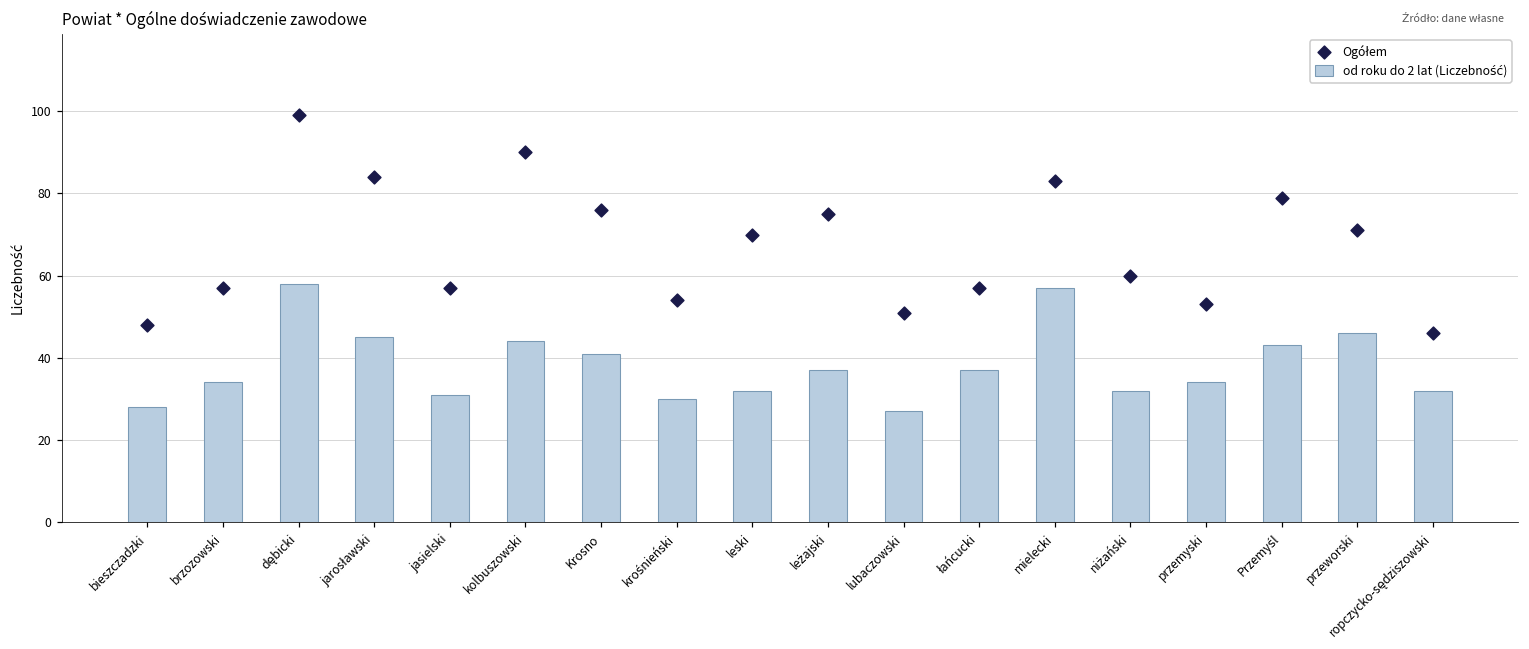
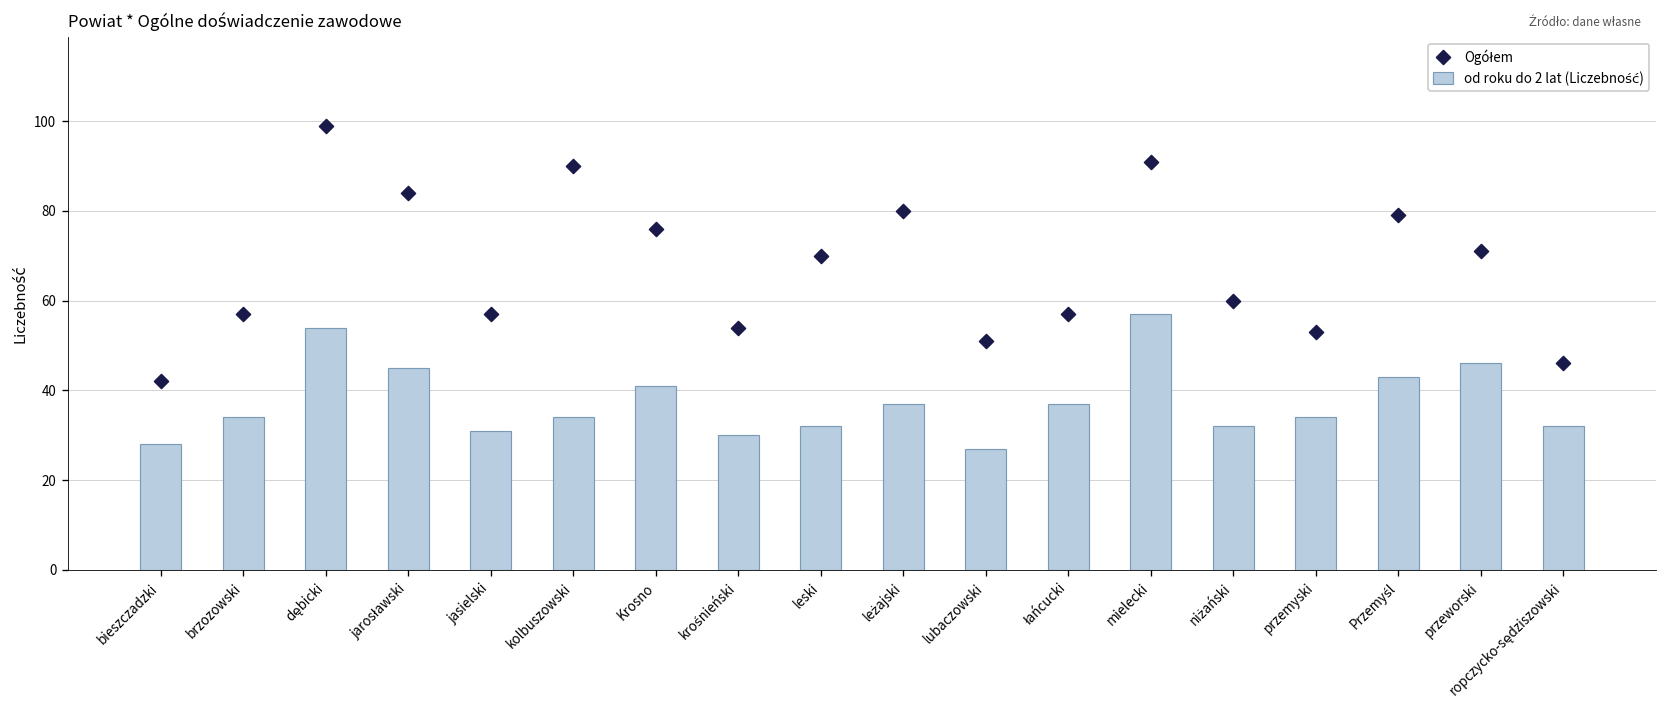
  {
    "Ogółem": {
-     "bieszczadzki": 48,
-     "leżajski": 75,
-     "mielecki": 83
+     "bieszczadzki": 42,
+     "leżajski": 80,
+     "mielecki": 91
    },
    "od roku do 2 lat (Liczebność)": {
      "bieszczadzki": 28,
      "brzozowski": 34,
-     "dębicki": 58,
+     "dębicki": 54,
      "jarosławski": 45,
      "jasielski": 31,
-     "kolbuszowski": 44,
+     "kolbuszowski": 34,
      "Krosno": 41,
      "krośnieński": 30,
      "leski": 32,
      "leżajski": 37,
      "lubaczowski": 27,
      "łańcucki": 37,
      "mielecki": 57,
      "niżański": 32,
      "przemyski": 34,
      "Przemyśl": 43,
      "przeworski": 46,
      "ropczycko-sędziszowski": 32
    }
  }
